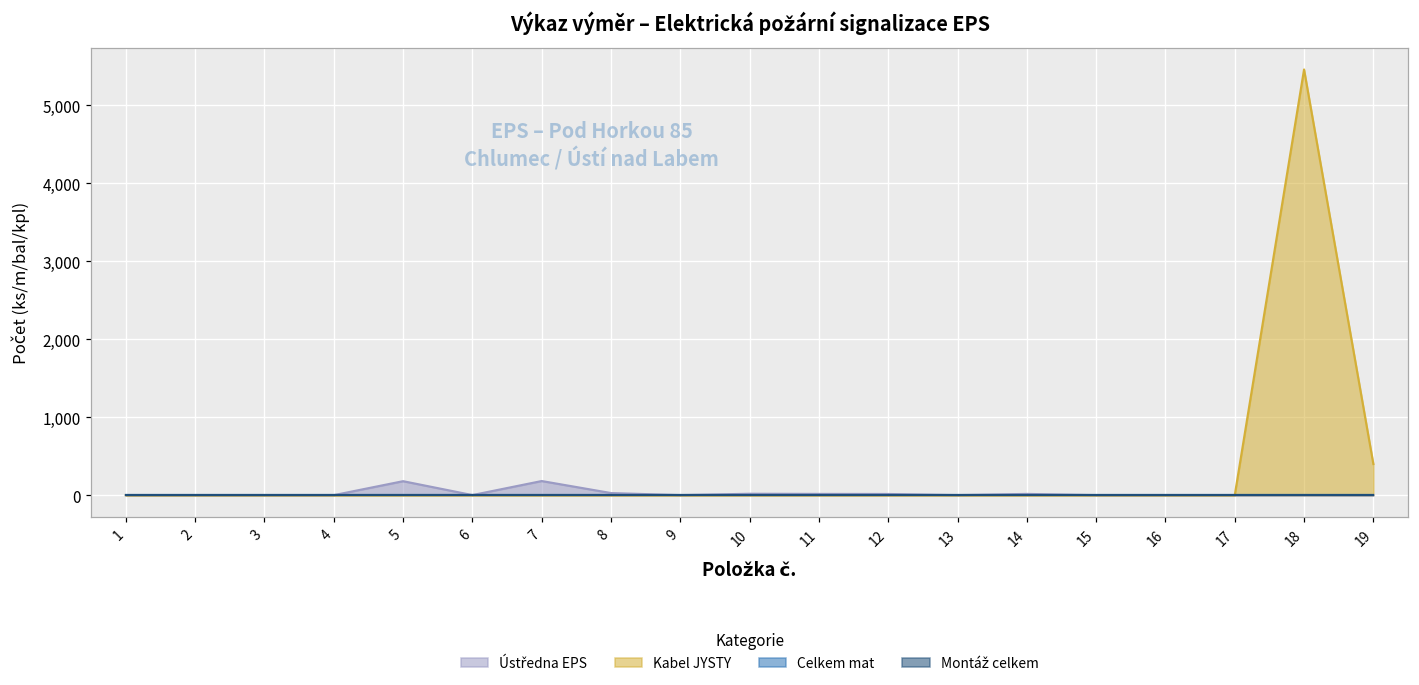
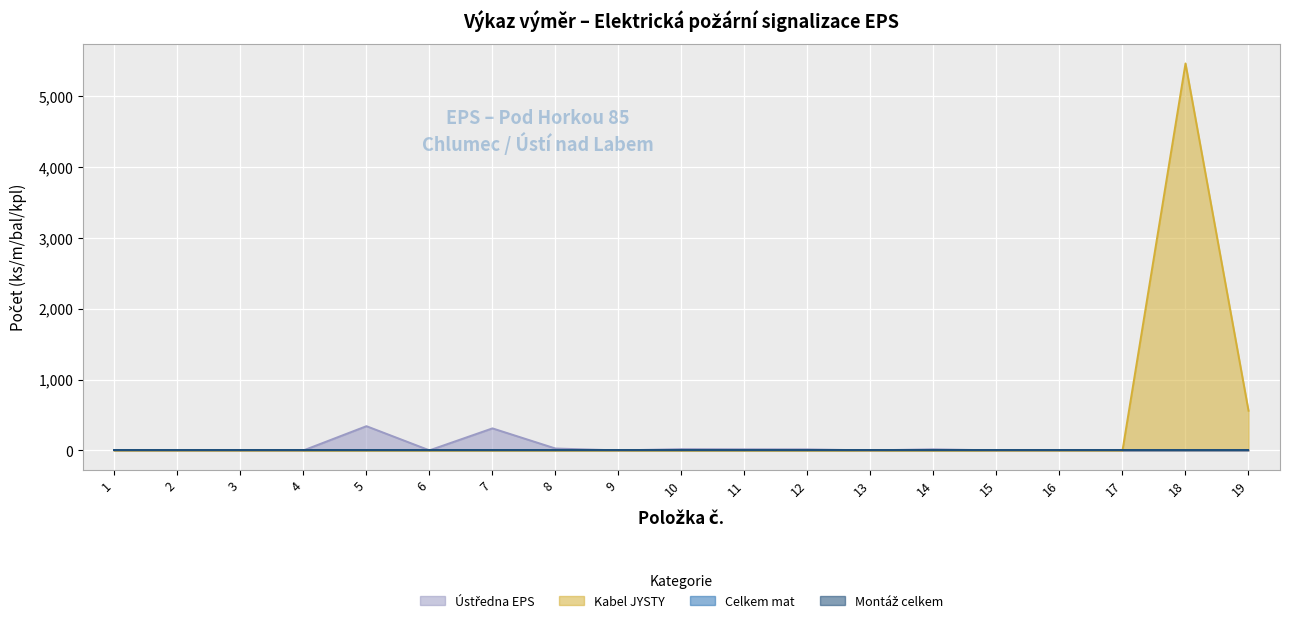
  {
    "Ústředna EPS": {
-     "5": "200",
-     "7": "200"
+     "5": "300",
+     "7": "300"
    },
    "Kabel JYSTY": {
      "18": "5,500",
-     "19": "400"
+     "19": "600"
    }
  }
